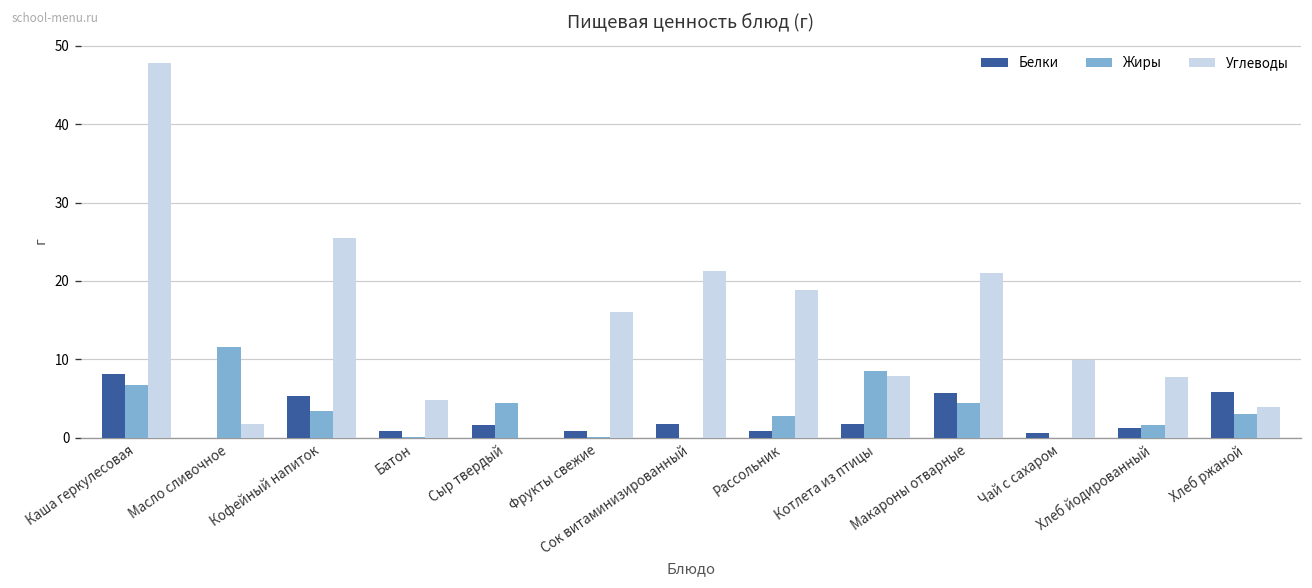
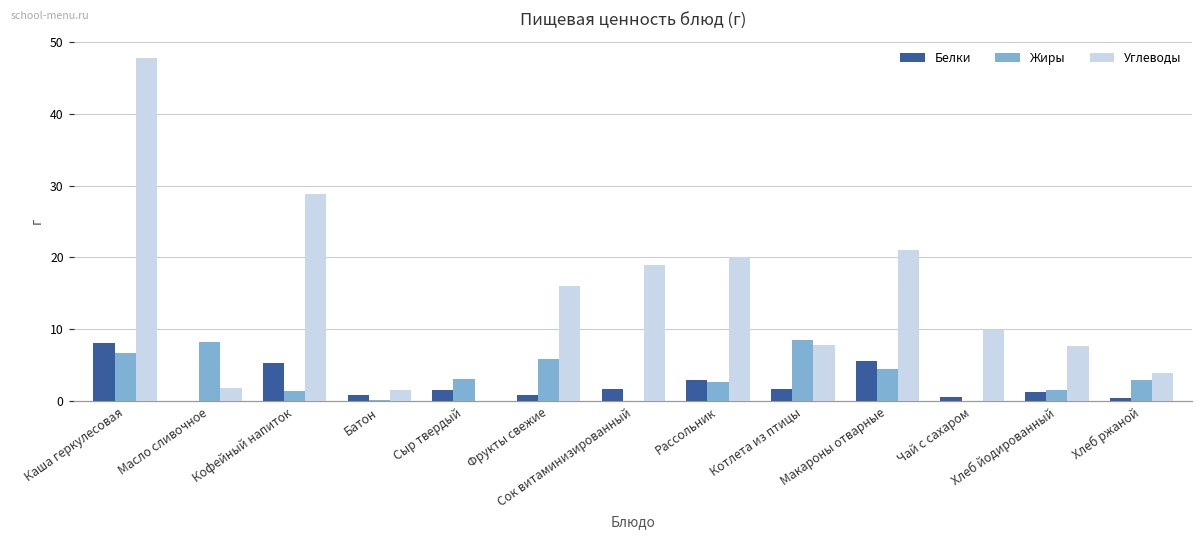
  {
    "Белки": {
      "Каша геркулесовая": 8,
      "Масло сливочное": 0,
      "Кофейный напиток": 5,
      "Батон": 1,
      "Сыр твердый": 2,
      "Фрукты свежие": 1,
      "Сок витаминизированный": 2,
-     "Рассольник": 1,
+     "Рассольник": 3,
      "Котлета из птицы": 2,
      "Макароны отварные": 6,
      "Чай с сахаром": 1,
      "Хлеб йодированный": 1,
-     "Хлеб ржаной": 6
+     "Хлеб ржаной": 0
    },
    "Жиры": {
      "Каша геркулесовая": 7,
-     "Масло сливочное": 12,
-     "Кофейный напиток": 3,
-     "Сыр твердый": 4,
-     "Фрукты свежие": 0,
+     "Масло сливочное": 8,
+     "Кофейный напиток": 1,
+     "Сыр твердый": 3,
+     "Фрукты свежие": 6,
      "Сок витаминизированный": 0,
      "Рассольник": 3,
      "Котлета из птицы": 8,
      "Макароны отварные": 4,
      "Чай с сахаром": 0,
      "Хлеб йодированный": 2,
      "Хлеб ржаной": 3
    },
    "Углеводы": {
      "Каша геркулесовая": 48,
      "Масло сливочное": 2,
-     "Кофейный напиток": 26,
-     "Батон": 5,
+     "Кофейный напиток": 29,
+     "Батон": 2,
      "Сыр твердый": 0,
      "Фрукты свежие": 16,
-     "Сок витаминизированный": 21,
-     "Рассольник": 19,
+     "Сок витаминизированный": 19,
+     "Рассольник": 20,
      "Котлета из птицы": 8,
      "Макароны отварные": 21,
      "Чай с сахаром": 10,
      "Хлеб йодированный": 8,
      "Хлеб ржаной": 4
    }
  }
